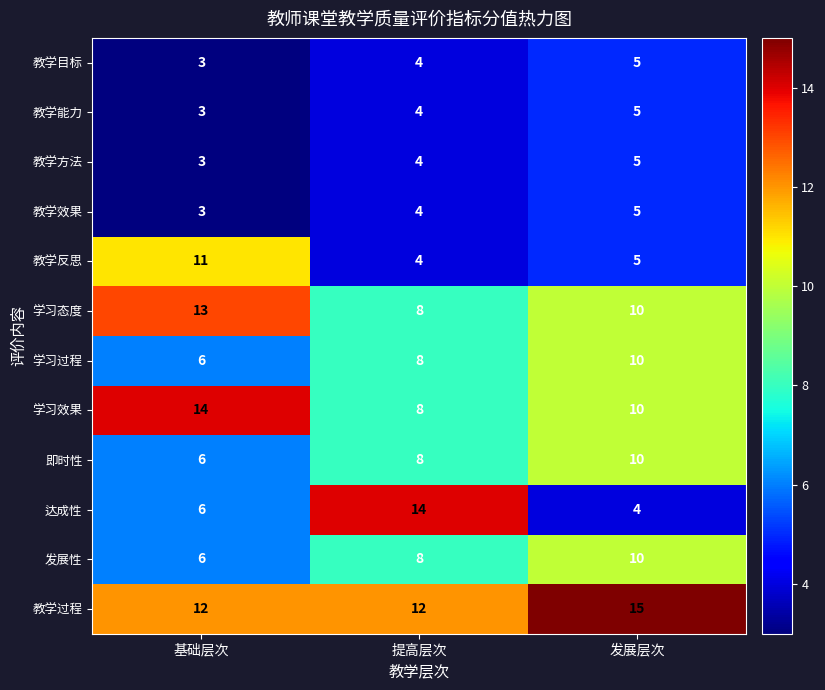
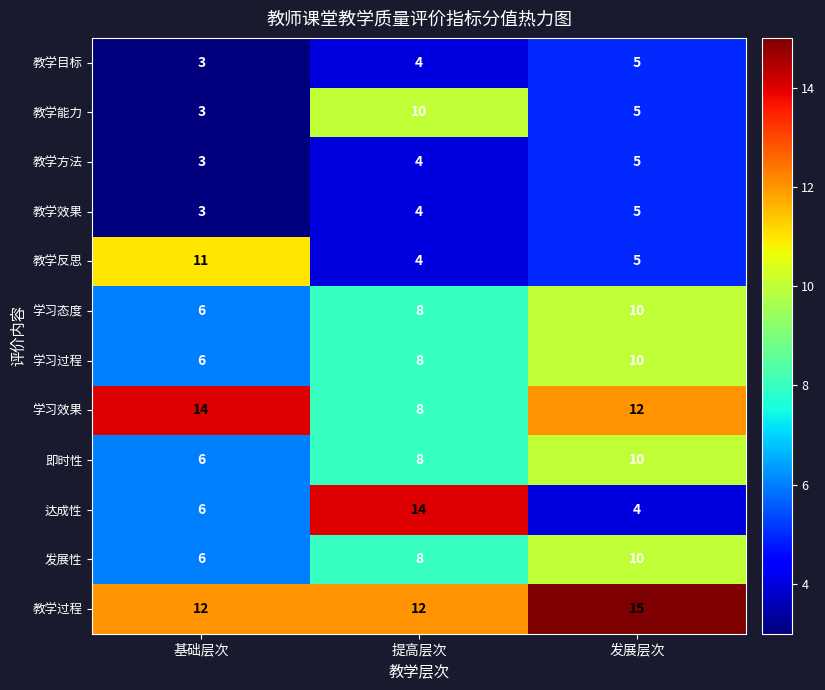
  {
    "教学目标": {
      "基础层次": 3,
      "提高层次": 4,
      "发展层次": 5
    },
    "教学能力": {
      "基础层次": 3,
-     "提高层次": 4,
+     "提高层次": 10,
      "发展层次": 5
    },
    "教学方法": {
      "基础层次": 3,
      "提高层次": 4,
      "发展层次": 5
    },
    "教学效果": {
      "基础层次": 3,
      "提高层次": 4,
      "发展层次": 5
    },
    "教学反思": {
      "基础层次": 11,
      "提高层次": 4,
      "发展层次": 5
    },
    "学习态度": {
-     "基础层次": 13,
+     "基础层次": 6,
      "提高层次": 8,
      "发展层次": 10
    },
    "学习过程": {
      "基础层次": 6,
      "提高层次": 8,
      "发展层次": 10
    },
    "学习效果": {
      "基础层次": 14,
      "提高层次": 8,
-     "发展层次": 10
+     "发展层次": 12
    },
    "即时性": {
      "基础层次": 6,
      "提高层次": 8,
      "发展层次": 10
    },
    "达成性": {
      "基础层次": 6,
      "提高层次": 14,
      "发展层次": 4
    },
    "发展性": {
      "基础层次": 6,
      "提高层次": 8,
      "发展层次": 10
    },
    "教学过程": {
      "基础层次": 12,
      "提高层次": 12,
      "发展层次": 15
    }
  }
